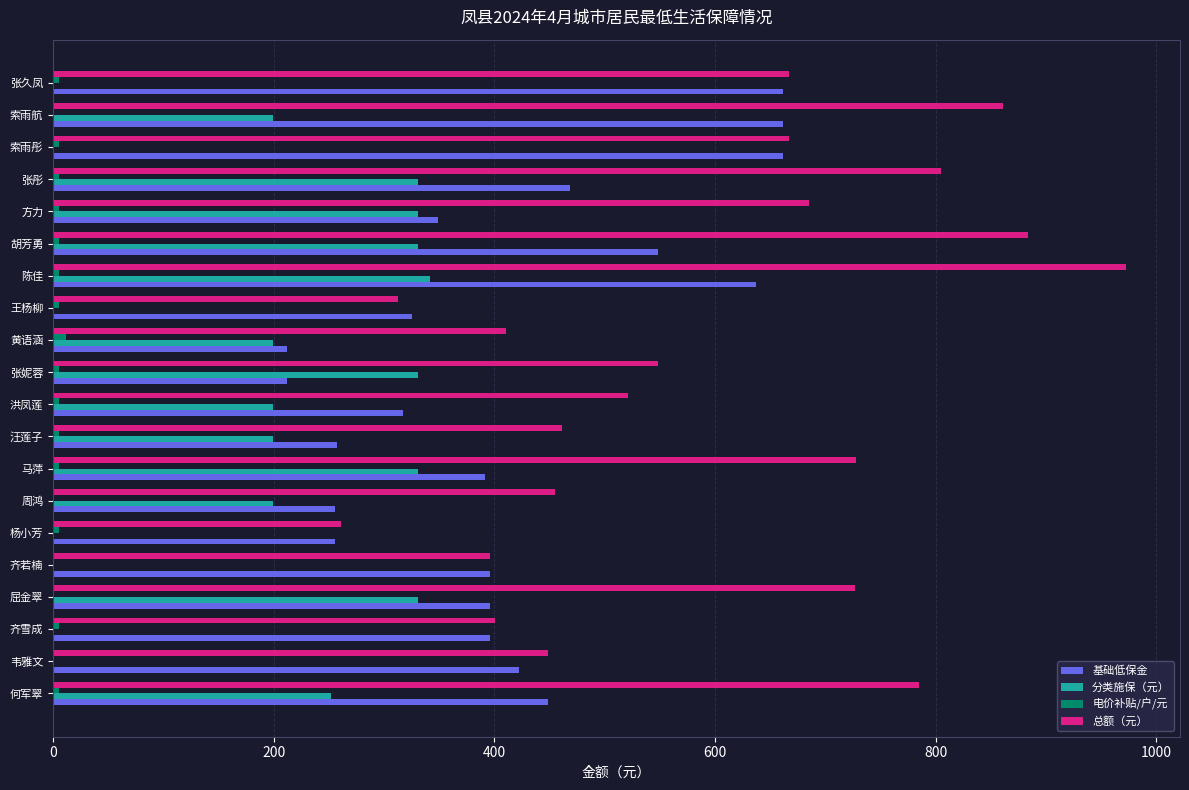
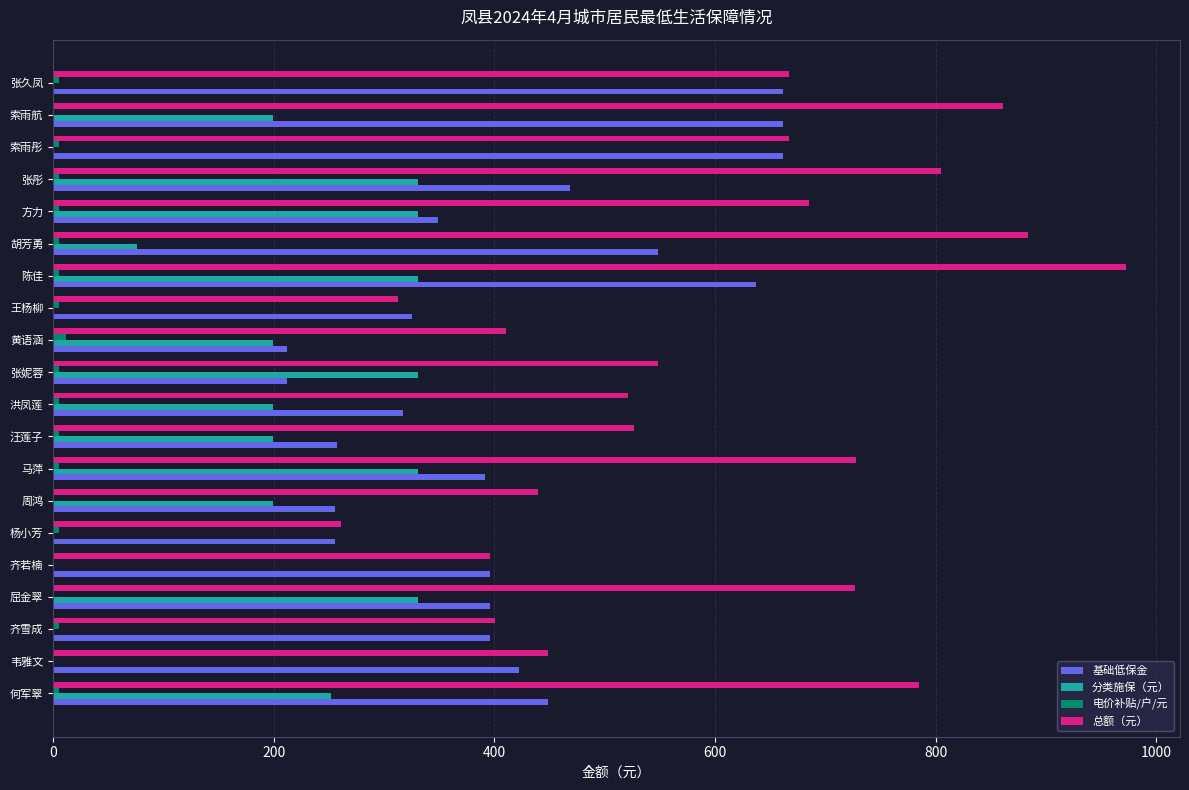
  {
    "基础低保金": {
      "张久凤": 662,
      "索雨航": 662,
      "索雨彤": 662,
      "张彤": 469,
      "方力": 349,
      "胡芳勇": 548,
      "陈佳": 637,
      "王杨柳": 325,
      "黄语涵": 212,
      "张妮蓉": 212,
      "洪凤莲": 317,
      "汪莲子": 257,
      "马萍": 392,
      "周鸿": 256,
      "杨小芳": 256,
      "齐若楠": 396,
      "屈金翠": 396,
      "齐雪成": 396,
      "韦雅文": 422,
      "何军翠": 449
    },
    "分类施保（元）": {
      "张久凤": 0,
      "索雨航": 199,
      "索雨彤": 0,
      "张彤": 331,
      "方力": 331,
-     "胡芳勇": 331,
-     "陈佳": 342,
+     "胡芳勇": 76,
+     "陈佳": 331,
      "王杨柳": 0,
      "黄语涵": 199,
      "张妮蓉": 331,
      "洪凤莲": 199,
      "汪莲子": 199,
      "马萍": 331,
      "周鸿": 199,
      "杨小芳": 0,
      "齐若楠": 0,
      "屈金翠": 331,
      "齐雪成": 0,
      "韦雅文": 0,
      "何军翠": 252
    },
    "电价补贴/户/元": {
      "张久凤": 5,
      "索雨航": 0,
      "索雨彤": 5,
      "张彤": 5,
      "方力": 5,
      "胡芳勇": 5,
      "陈佳": 5,
      "王杨柳": 5,
      "黄语涵": 12,
      "张妮蓉": 5,
      "洪凤莲": 5,
      "汪莲子": 5,
      "马萍": 5,
      "周鸿": 0,
      "杨小芳": 5,
      "齐若楠": 0,
      "屈金翠": 0,
      "齐雪成": 5,
      "韦雅文": 0,
      "何军翠": 5
    },
    "总额（元）": {
      "张久凤": 667,
      "索雨航": 861,
      "索雨彤": 667,
      "张彤": 805,
      "方力": 685,
      "胡芳勇": 884,
      "陈佳": 973,
      "王杨柳": 313,
      "黄语涵": 411,
      "张妮蓉": 548,
      "洪凤莲": 521,
-     "汪莲子": 461,
+     "汪莲子": 527,
      "马萍": 728,
-     "周鸿": 455,
+     "周鸿": 440,
      "杨小芳": 261,
      "齐若楠": 396,
      "屈金翠": 727,
      "齐雪成": 401,
      "韦雅文": 449,
      "何军翠": 785
    }
  }
